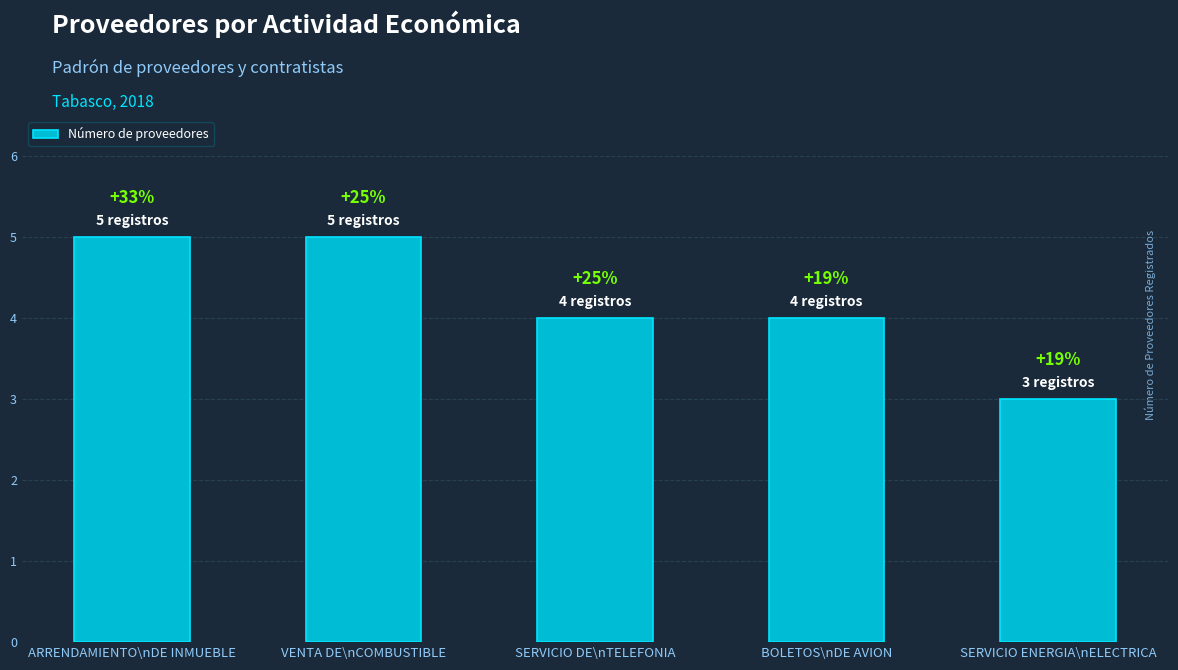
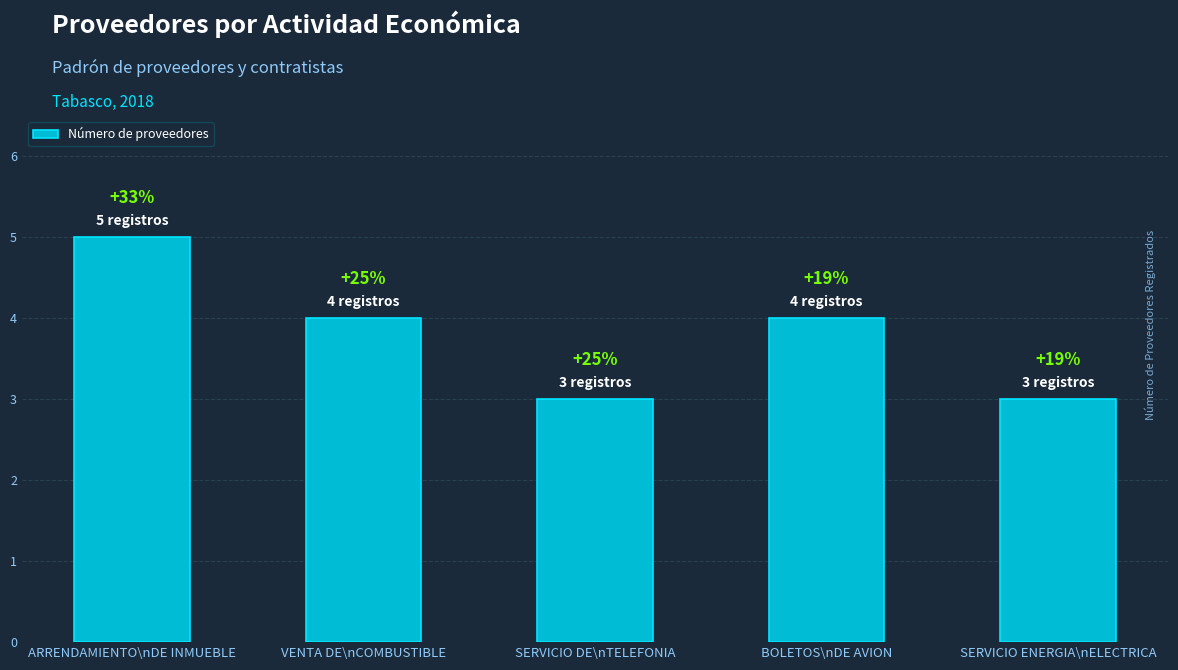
  {
    "ARRENDAMIENTO\\nDE INMUEBLE": 5,
-   "VENTA DE\\nCOMBUSTIBLE": 5,
-   "SERVICIO DE\\nTELEFONIA": 4,
+   "VENTA DE\\nCOMBUSTIBLE": 4,
+   "SERVICIO DE\\nTELEFONIA": 3,
    "BOLETOS\\nDE AVION": 4,
    "SERVICIO ENERGIA\\nELECTRICA": 3
  }
